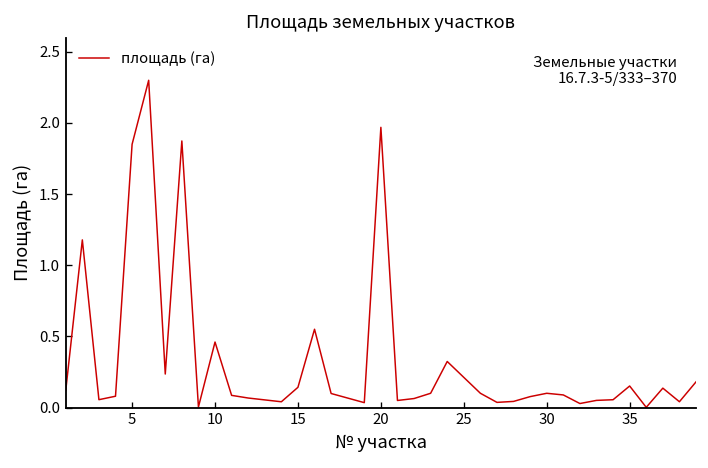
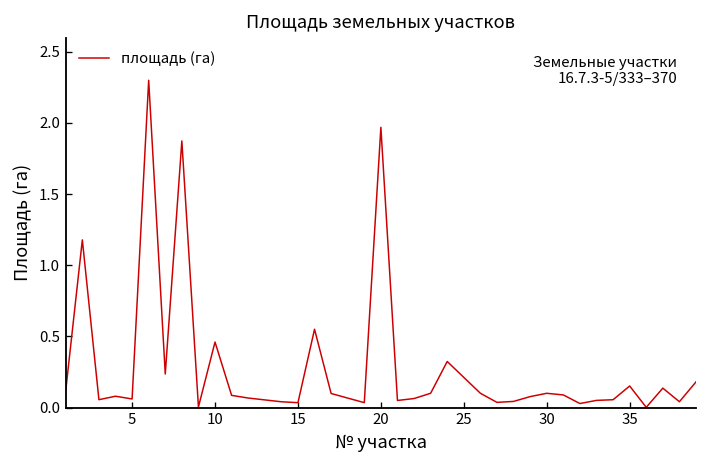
  {
-   "5": 1.85,
+   "5": 0.06,
    "10": 0.46,
-   "15": 0.14,
+   "15": 0.03,
    "20": 1.97,
    "30": 0.10,
    "35": 0.15
  }
